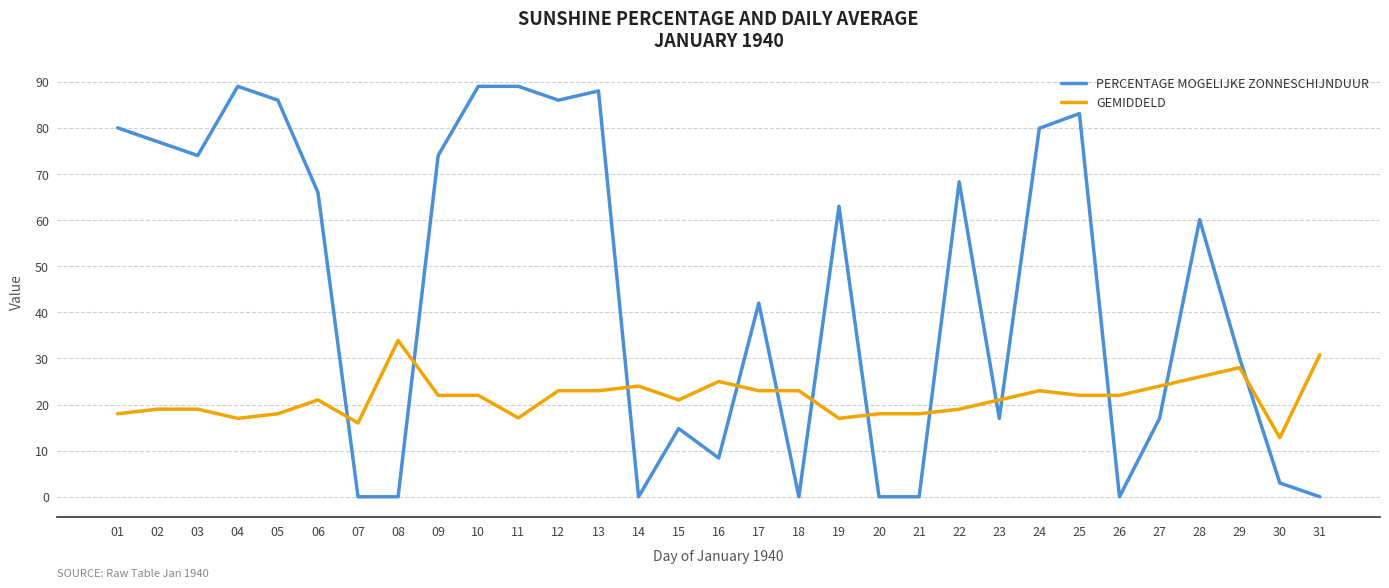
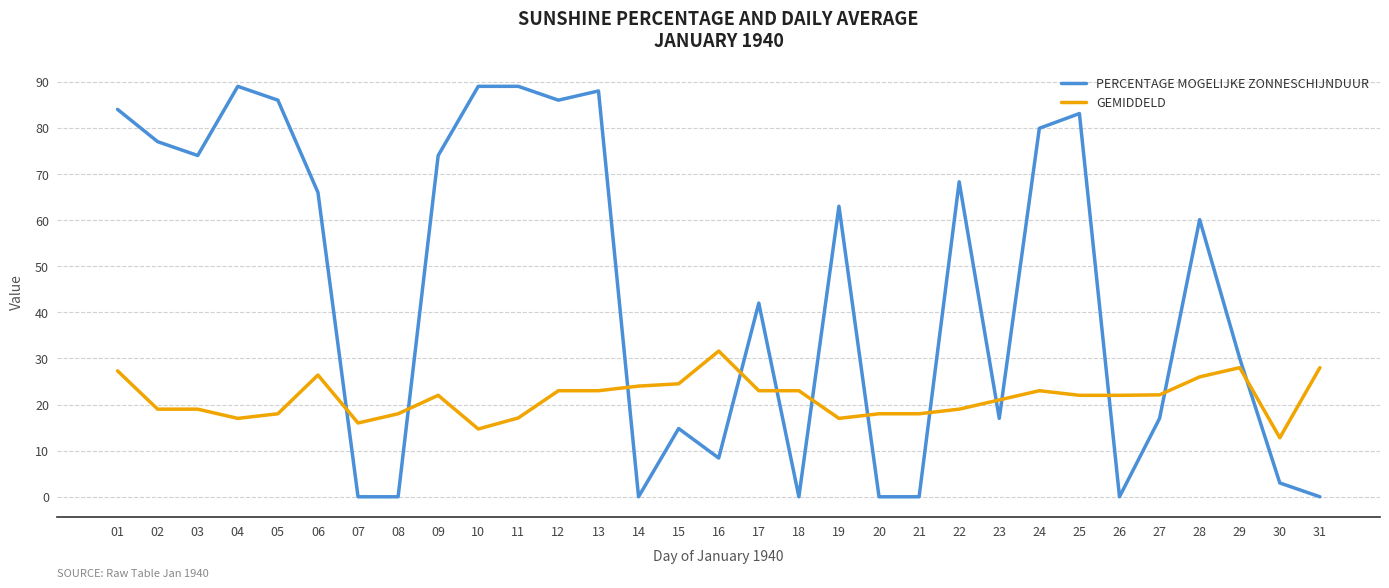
  {
    "PERCENTAGE MOGELIJKE ZONNESCHIJNDUUR": {
-     "01": 80,
+     "01": 84,
      "02": 77,
      "03": 74,
      "04": 89,
      "05": 86,
      "06": 66,
      "07": 0,
      "08": 0,
      "09": 74,
      "10": 89,
      "11": 89,
      "12": 86,
      "13": 88,
      "14": 0,
      "15": 15,
      "16": 8,
      "17": 42,
      "18": 0,
      "19": 63,
      "20": 0,
      "21": 0,
      "22": 68,
      "23": 17,
      "24": 80,
      "25": 83,
      "26": 0,
      "27": 17,
      "28": 60,
      "29": 30,
      "30": 3,
      "31": 0
    },
    "GEMIDDELD": {
-     "01": 18,
+     "01": 27,
      "02": 19,
      "03": 19,
      "04": 17,
      "05": 18,
-     "06": 21,
+     "06": 26,
      "07": 16,
-     "08": 34,
+     "08": 18,
      "09": 22,
-     "10": 22,
+     "10": 15,
      "11": 17,
      "12": 23,
      "13": 23,
      "14": 24,
-     "15": 21,
-     "16": 25,
+     "15": 25,
+     "16": 32,
      "17": 23,
      "18": 23,
      "19": 17,
      "20": 18,
      "21": 18,
      "22": 19,
      "23": 21,
      "24": 23,
      "25": 22,
      "26": 22,
-     "27": 24,
+     "27": 22,
      "28": 26,
      "29": 28,
      "30": 13,
-     "31": 31
+     "31": 28
    }
  }
